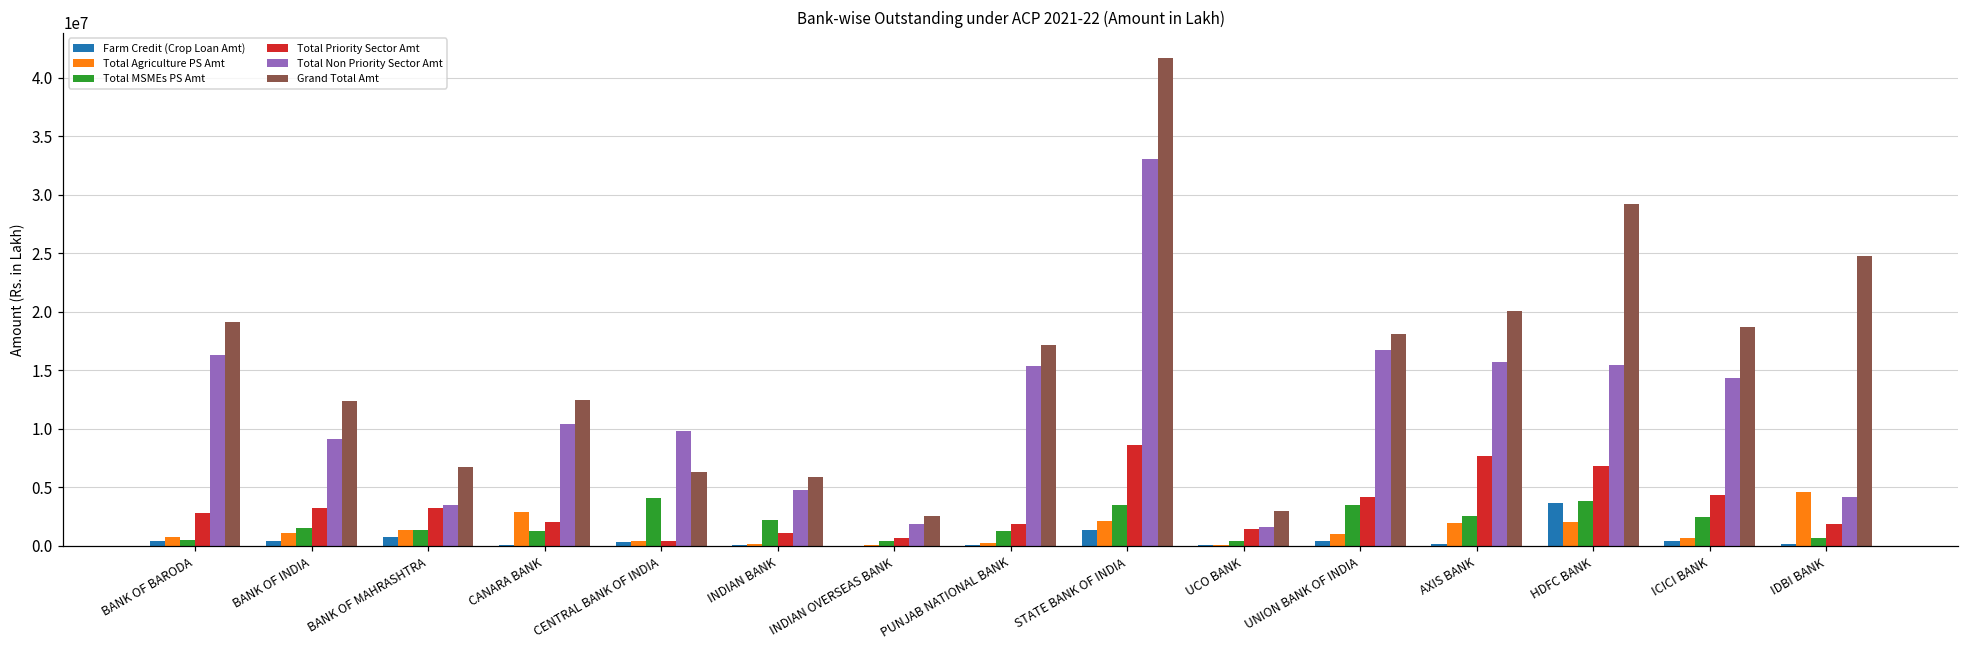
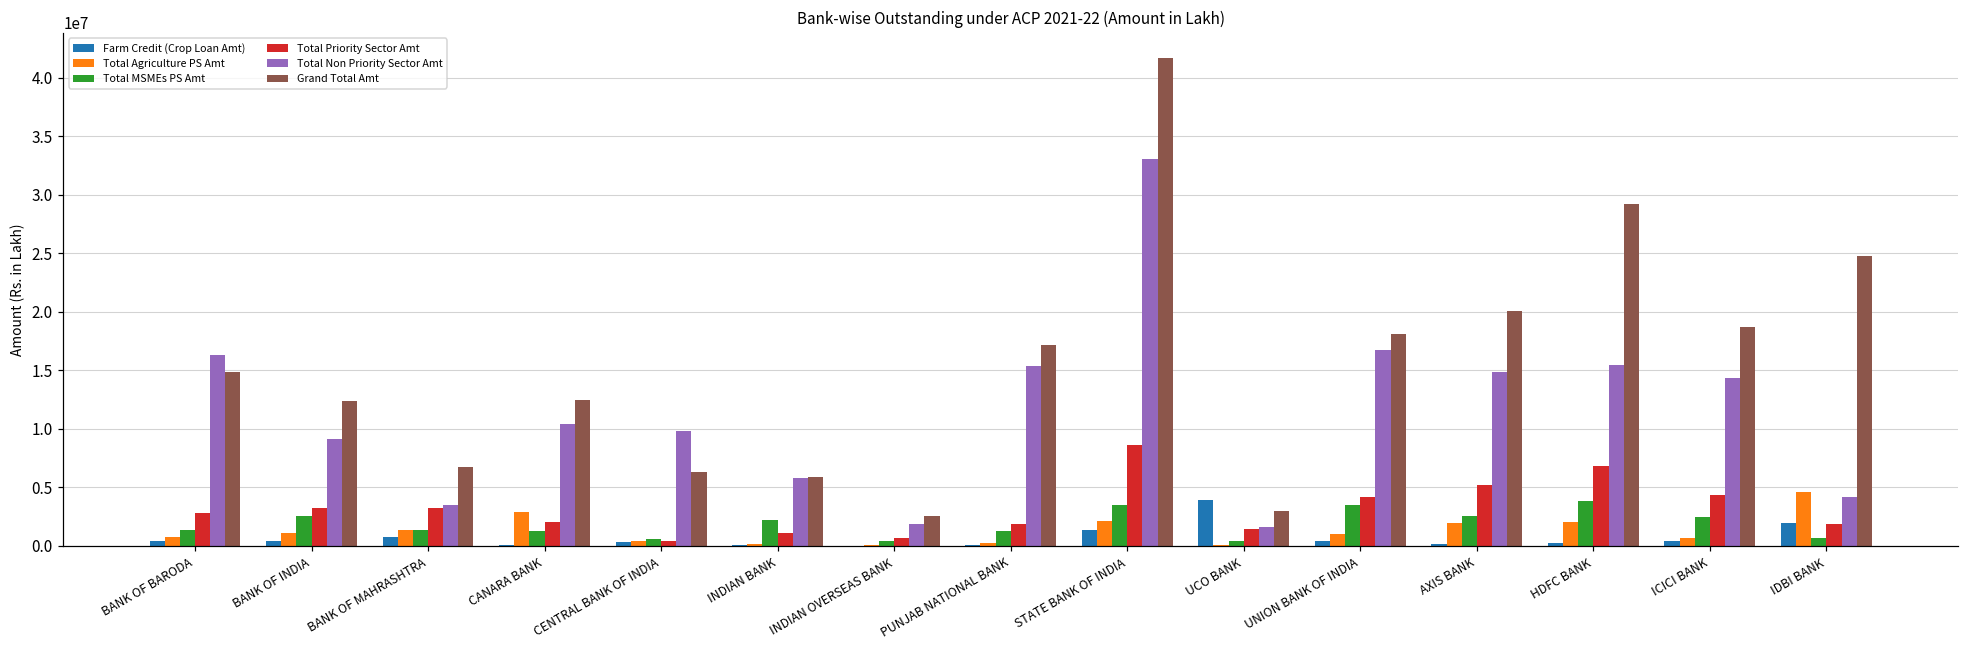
  {
    "Farm Credit (Crop Loan Amt)": {
      "BANK OF BARODA": 400000,
      "BANK OF INDIA": 400000,
      "BANK OF MAHRASHTRA": 800000,
      "CENTRAL BANK OF INDIA": 300000,
      "STATE BANK OF INDIA": 1400000,
-     "UCO BANK": 0,
+     "UCO BANK": 3900000,
      "UNION BANK OF INDIA": 400000,
-     "HDFC BANK": 3600000,
+     "HDFC BANK": 200000,
      "ICICI BANK": 400000,
-     "IDBI BANK": 200000
+     "IDBI BANK": 2000000
    },
    "Total Agriculture PS Amt": {
      "BANK OF BARODA": 800000,
      "BANK OF INDIA": 1100000,
      "BANK OF MAHRASHTRA": 1400000,
      "CANARA BANK": 2900000,
      "CENTRAL BANK OF INDIA": 400000,
      "PUNJAB NATIONAL BANK": 300000,
      "STATE BANK OF INDIA": 2100000,
      "UNION BANK OF INDIA": 1000000,
      "AXIS BANK": 2000000,
      "HDFC BANK": 2000000,
      "ICICI BANK": 700000,
      "IDBI BANK": 4600000
    },
    "Total MSMEs PS Amt": {
-     "BANK OF BARODA": 500000,
-     "BANK OF INDIA": 1500000,
+     "BANK OF BARODA": 1300000,
+     "BANK OF INDIA": 2500000,
      "BANK OF MAHRASHTRA": 1300000,
      "CANARA BANK": 1300000,
-     "CENTRAL BANK OF INDIA": 4100000,
+     "CENTRAL BANK OF INDIA": 600000,
      "INDIAN BANK": 2200000,
      "INDIAN OVERSEAS BANK": 400000,
      "PUNJAB NATIONAL BANK": 1200000,
      "STATE BANK OF INDIA": 3500000,
      "UCO BANK": 400000,
      "UNION BANK OF INDIA": 3500000,
      "AXIS BANK": 2600000,
      "HDFC BANK": 3900000,
      "ICICI BANK": 2500000,
      "IDBI BANK": 700000
    },
    "Total Priority Sector Amt": {
      "BANK OF BARODA": 2800000,
      "BANK OF INDIA": 3300000,
      "BANK OF MAHRASHTRA": 3300000,
      "CANARA BANK": 2000000,
      "CENTRAL BANK OF INDIA": 400000,
      "INDIAN BANK": 1100000,
      "INDIAN OVERSEAS BANK": 700000,
      "PUNJAB NATIONAL BANK": 1900000,
      "STATE BANK OF INDIA": 8600000,
      "UCO BANK": 1400000,
      "UNION BANK OF INDIA": 4200000,
-     "AXIS BANK": 7700000,
+     "AXIS BANK": 5200000,
      "HDFC BANK": 6800000,
      "ICICI BANK": 4300000,
      "IDBI BANK": 1800000
    },
    "Total Non Priority Sector Amt": {
      "BANK OF BARODA": 16300000,
      "BANK OF INDIA": 9100000,
      "BANK OF MAHRASHTRA": 3500000,
      "CANARA BANK": 10500000,
      "CENTRAL BANK OF INDIA": 9800000,
-     "INDIAN BANK": 4800000,
+     "INDIAN BANK": 5800000,
      "INDIAN OVERSEAS BANK": 1900000,
      "PUNJAB NATIONAL BANK": 15300000,
      "STATE BANK OF INDIA": 33100000,
      "UCO BANK": 1600000,
      "UNION BANK OF INDIA": 16800000,
-     "AXIS BANK": 15700000,
+     "AXIS BANK": 14800000,
      "HDFC BANK": 15500000,
      "ICICI BANK": 14400000,
      "IDBI BANK": 4200000
    },
    "Grand Total Amt": {
-     "BANK OF BARODA": 19100000,
+     "BANK OF BARODA": 14900000,
      "BANK OF INDIA": 12400000,
      "BANK OF MAHRASHTRA": 6700000,
      "CANARA BANK": 12500000,
      "CENTRAL BANK OF INDIA": 6300000,
      "INDIAN BANK": 5800000,
      "INDIAN OVERSEAS BANK": 2600000,
      "PUNJAB NATIONAL BANK": 17200000,
      "STATE BANK OF INDIA": 41800000,
      "UCO BANK": 3000000,
      "UNION BANK OF INDIA": 18100000,
      "AXIS BANK": 20000000,
      "HDFC BANK": 29200000,
      "ICICI BANK": 18700000,
      "IDBI BANK": 24800000
    }
  }
